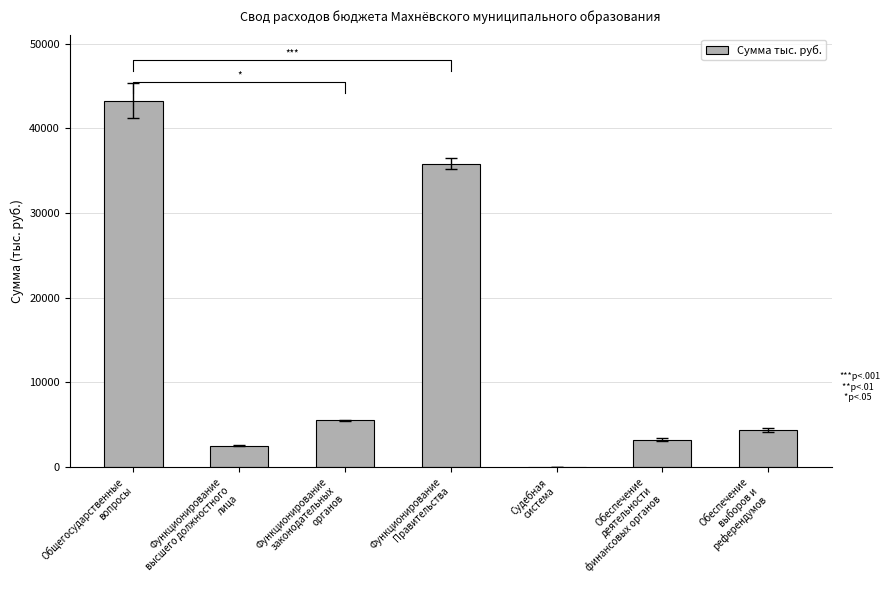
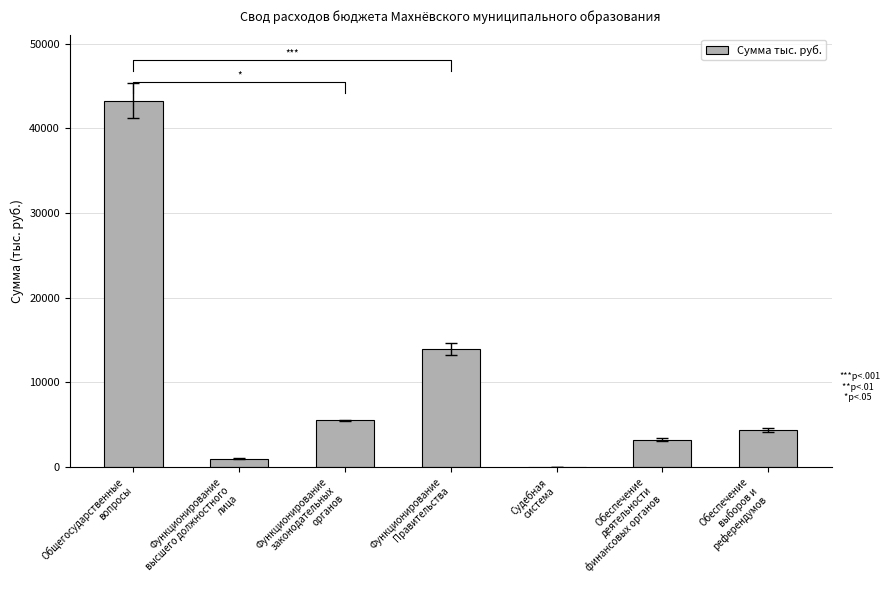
  {
    "Сумма тыс. руб.": {
      "Общегосударственные вопросы": 43000,
-     "Функционирование высшего должностного лица": 3000,
+     "Функционирование высшего должностного лица": 1000,
      "Функционирование законодательных органов": 6000,
-     "Функционирование Правительства": 36000,
+     "Функционирование Правительства": 14000,
      "Обеспечение деятельности финансовых органов": 3000,
      "Обеспечение выборов и референдумов": 4000
    }
  }
